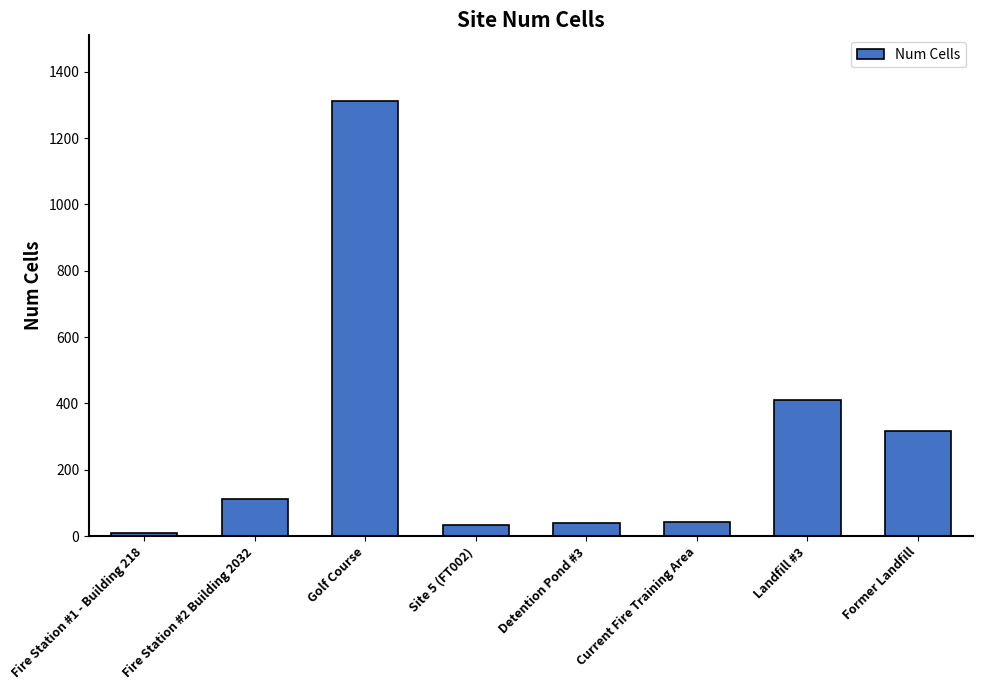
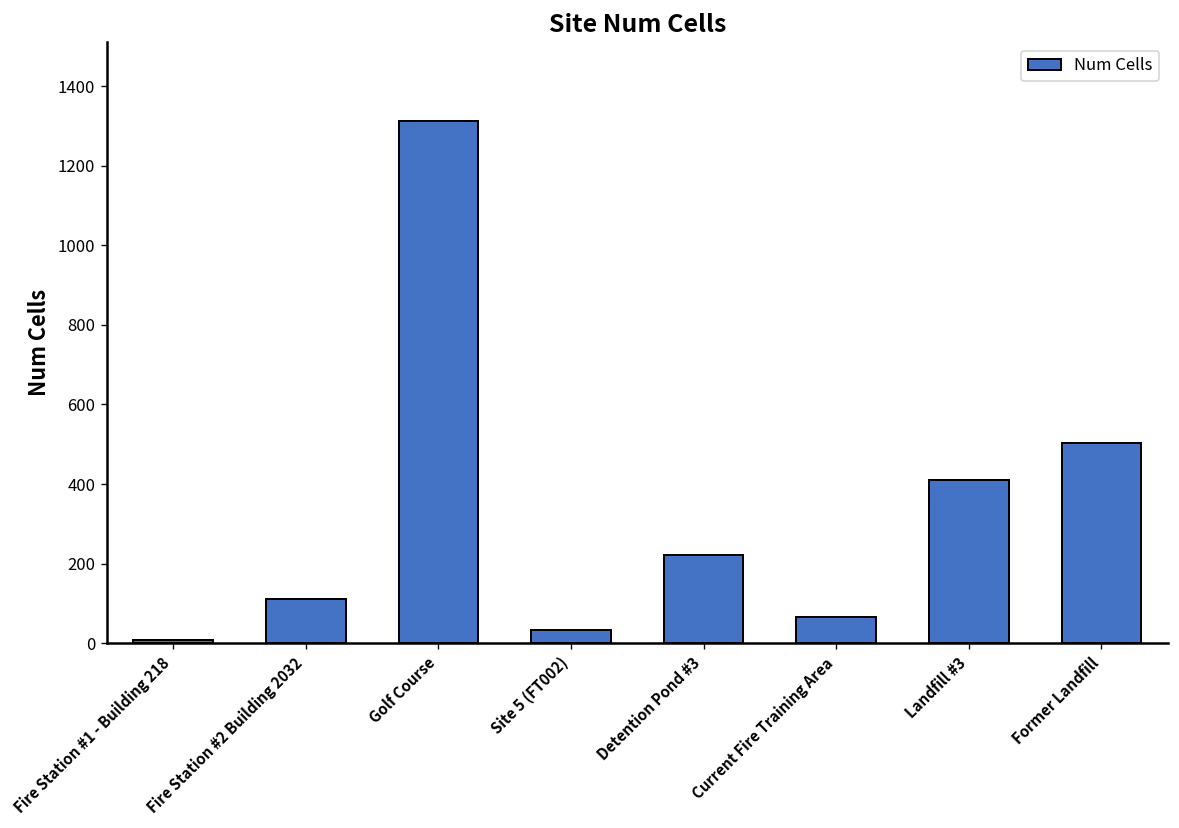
  {
    "Fire Station #1 - Building 218": 10,
    "Fire Station #2 Building 2032": 110,
    "Golf Course": 1310,
    "Site 5 (FT002)": 30,
-   "Detention Pond #3": 40,
-   "Current Fire Training Area": 40,
+   "Detention Pond #3": 220,
+   "Current Fire Training Area": 70,
    "Landfill #3": 410,
-   "Former Landfill": 320
+   "Former Landfill": 500
  }
